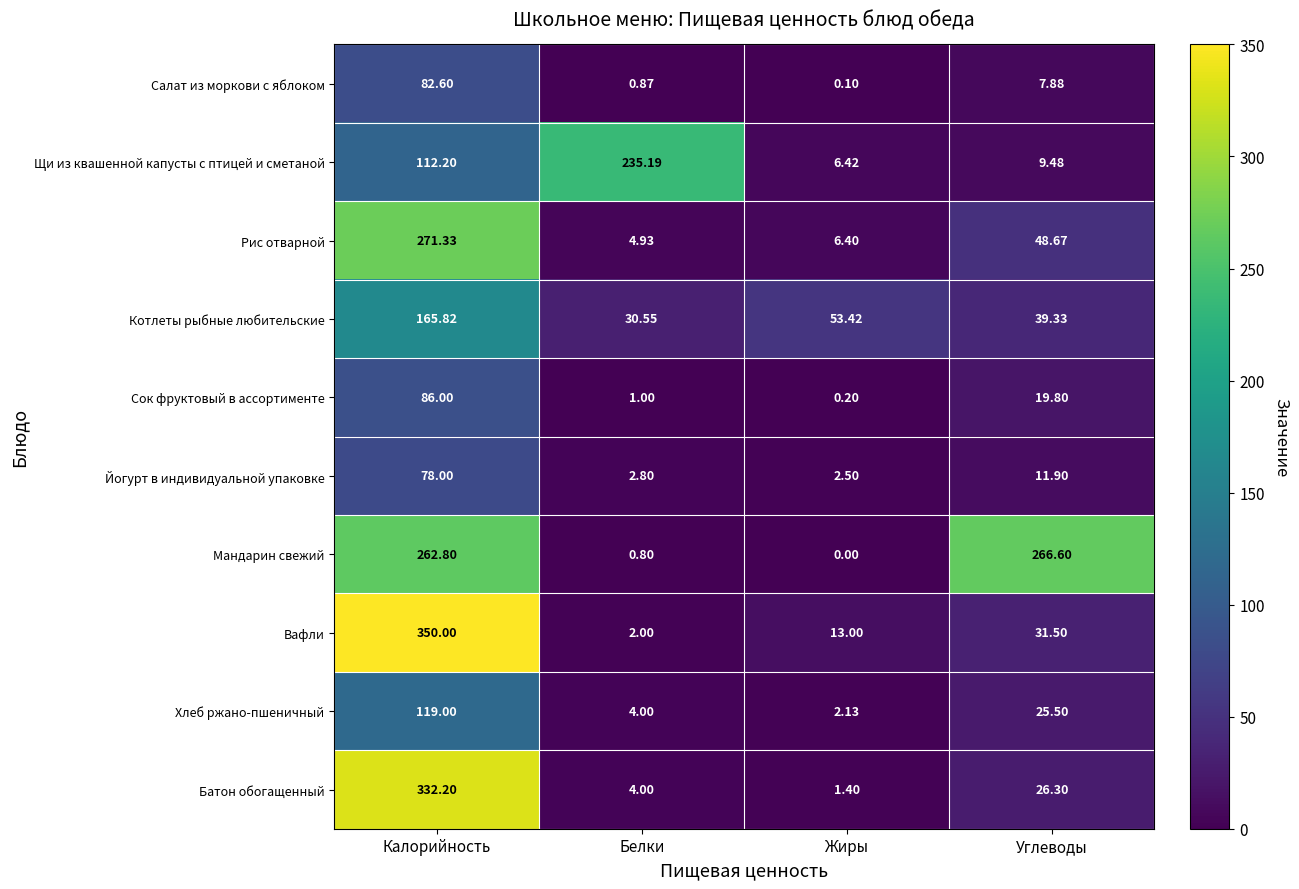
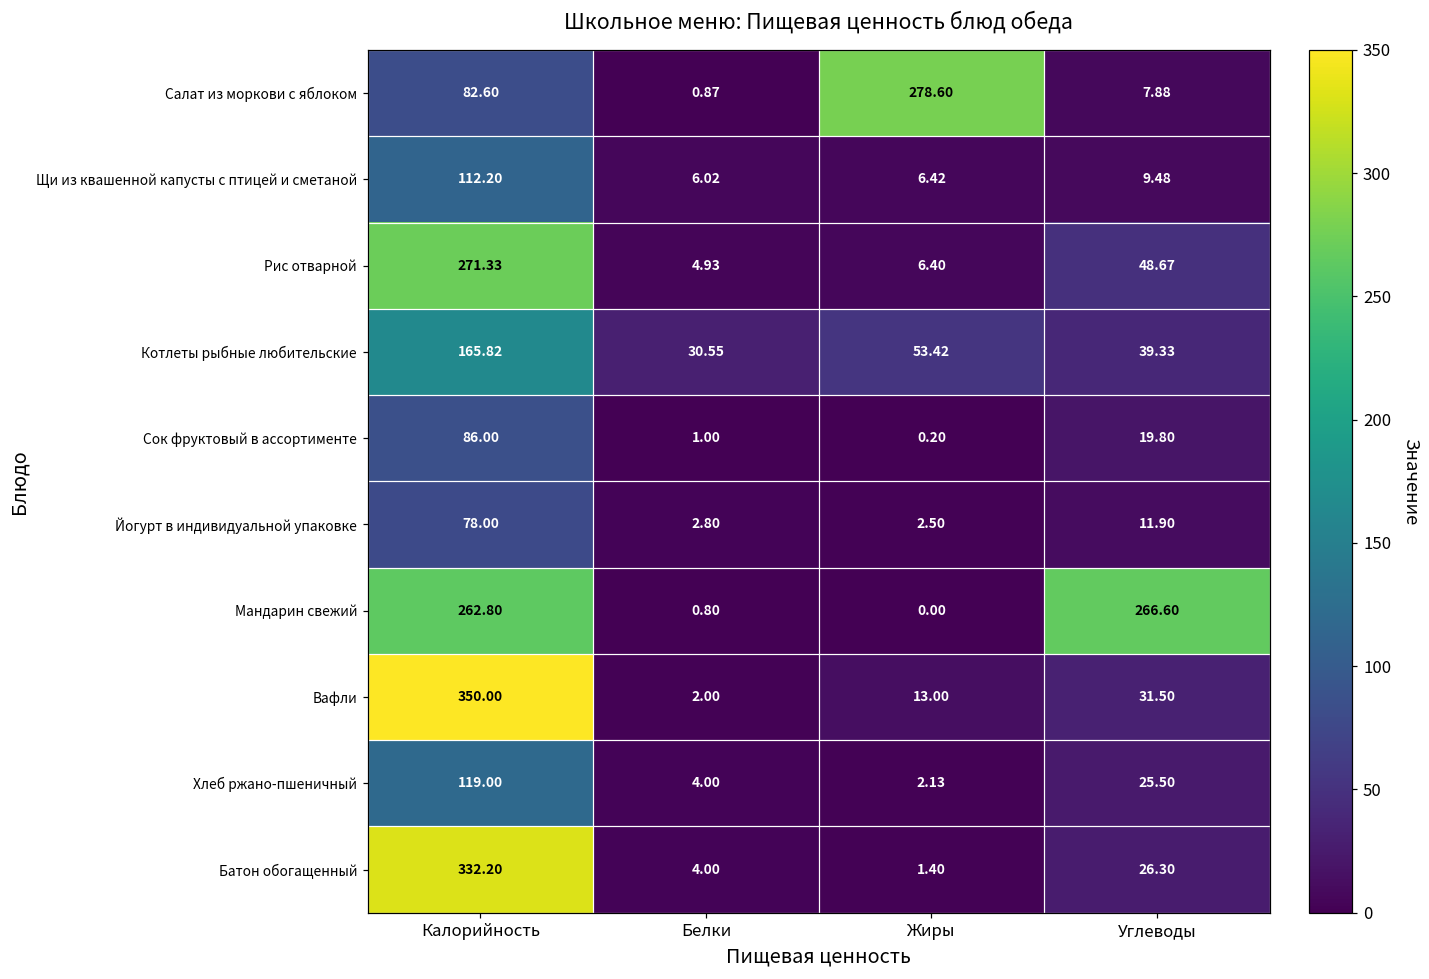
  {
    "Салат из моркови с яблоком": {
      "Калорийность": 82.60,
      "Белки": 0.87,
-     "Жиры": 0.10,
+     "Жиры": 278.60,
      "Углеводы": 7.88
    },
    "Щи из квашенной капусты с птицей и сметаной": {
      "Калорийность": 112.20,
-     "Белки": 235.19,
+     "Белки": 6.02,
      "Жиры": 6.42,
      "Углеводы": 9.48
    },
    "Рис отварной": {
      "Калорийность": 271.33,
      "Белки": 4.93,
      "Жиры": 6.40,
      "Углеводы": 48.67
    },
    "Котлеты рыбные любительские": {
      "Калорийность": 165.82,
      "Белки": 30.55,
      "Жиры": 53.42,
      "Углеводы": 39.33
    },
    "Сок фруктовый в ассортименте": {
      "Калорийность": 86.00,
      "Белки": 1.00,
      "Жиры": 0.20,
      "Углеводы": 19.80
    },
    "Йогурт в индивидуальной упаковке": {
      "Калорийность": 78.00,
      "Белки": 2.80,
      "Жиры": 2.50,
      "Углеводы": 11.90
    },
    "Мандарин свежий": {
      "Калорийность": 262.80,
      "Белки": 0.80,
      "Жиры": 0.00,
      "Углеводы": 266.60
    },
    "Вафли": {
      "Калорийность": 350.00,
      "Белки": 2.00,
      "Жиры": 13.00,
      "Углеводы": 31.50
    },
    "Хлеб ржано-пшеничный": {
      "Калорийность": 119.00,
      "Белки": 4.00,
      "Жиры": 2.13,
      "Углеводы": 25.50
    },
    "Батон обогащенный": {
      "Калорийность": 332.20,
      "Белки": 4.00,
      "Жиры": 1.40,
      "Углеводы": 26.30
    }
  }
